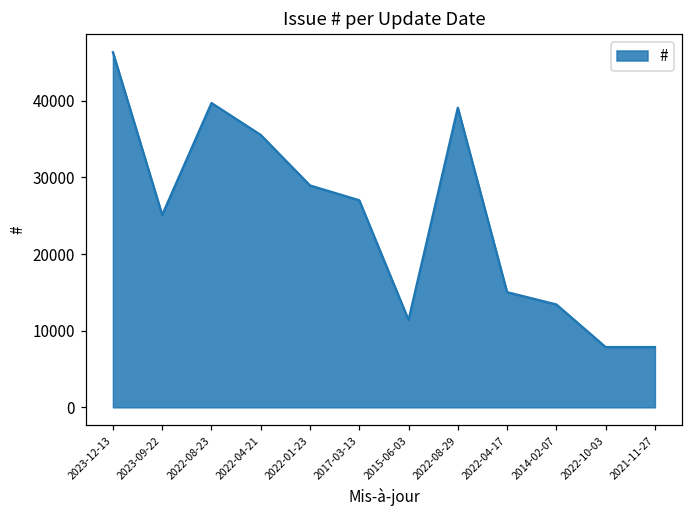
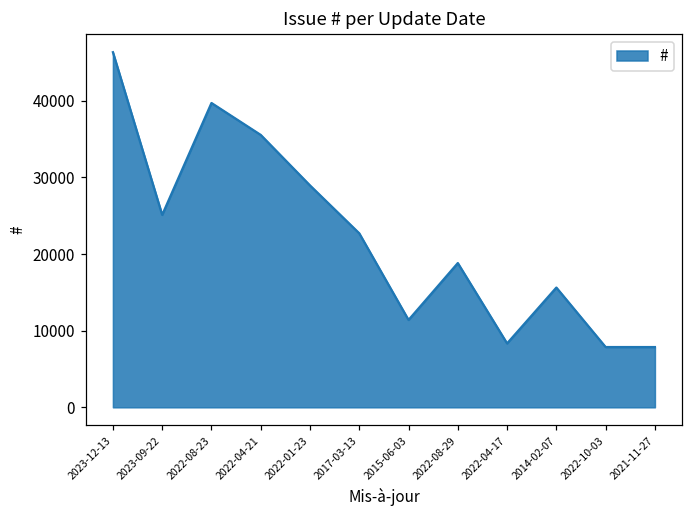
  {
    "2023-12-13": 46000,
    "2023-09-22": 25000,
    "2022-08-23": 40000,
    "2022-04-21": 36000,
    "2022-01-23": 29000,
-   "2017-03-13": 27000,
+   "2017-03-13": 23000,
    "2015-06-03": 11000,
-   "2022-08-29": 39000,
-   "2022-04-17": 15000,
-   "2014-02-07": 13000,
+   "2022-08-29": 19000,
+   "2022-04-17": 8000,
+   "2014-02-07": 16000,
    "2022-10-03": 8000,
    "2021-11-27": 8000
  }
